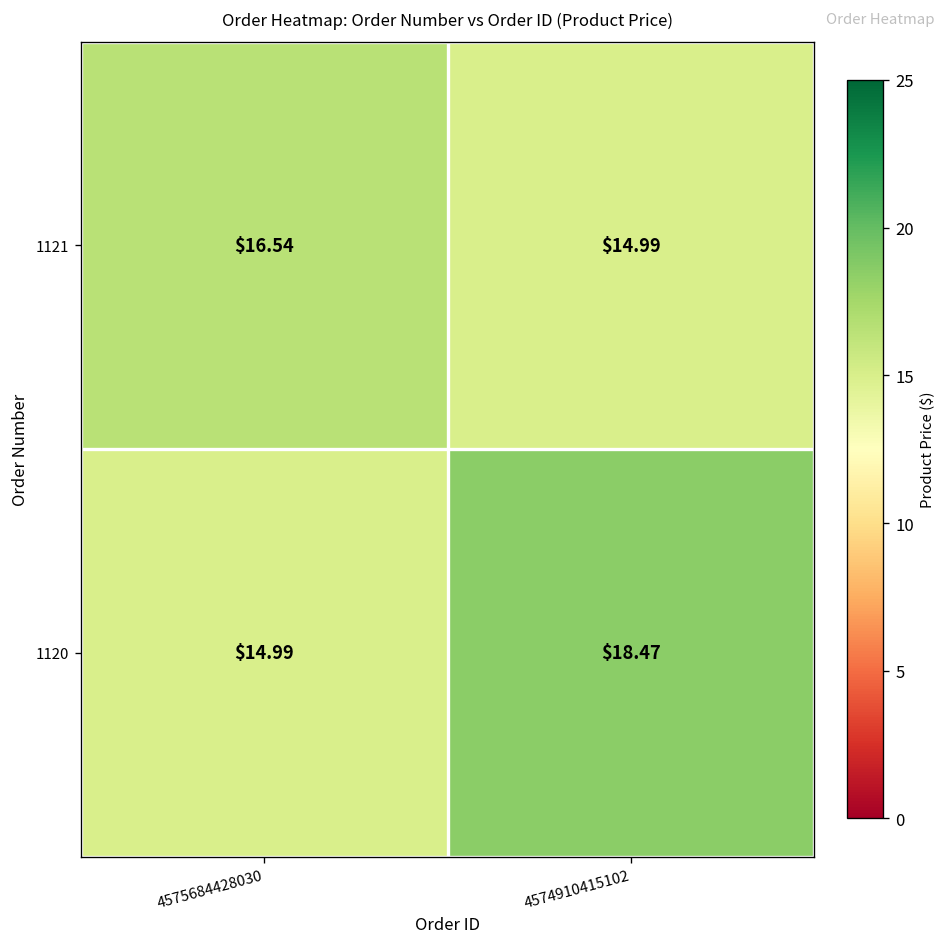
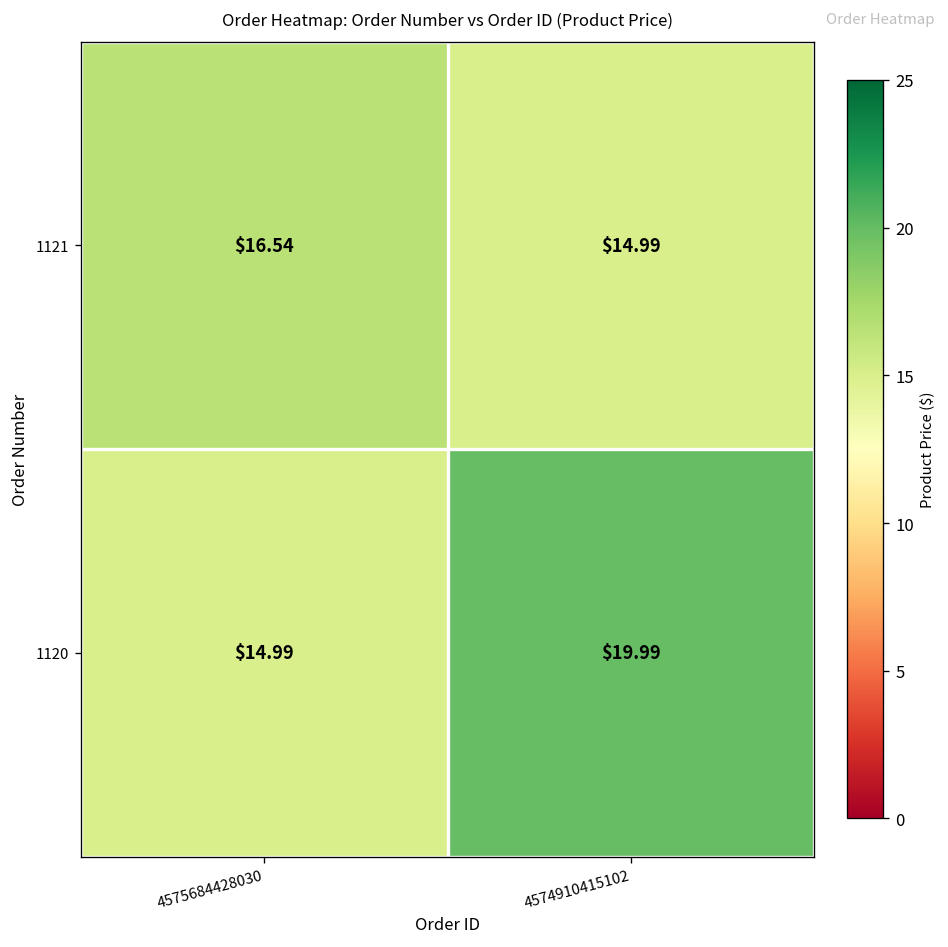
  {
    "1121": {
      "4575684428030": "$16.54",
      "4574910415102": "$14.99"
    },
    "1120": {
      "4575684428030": "$14.99",
-     "4574910415102": "$18.47"
+     "4574910415102": "$19.99"
    }
  }
